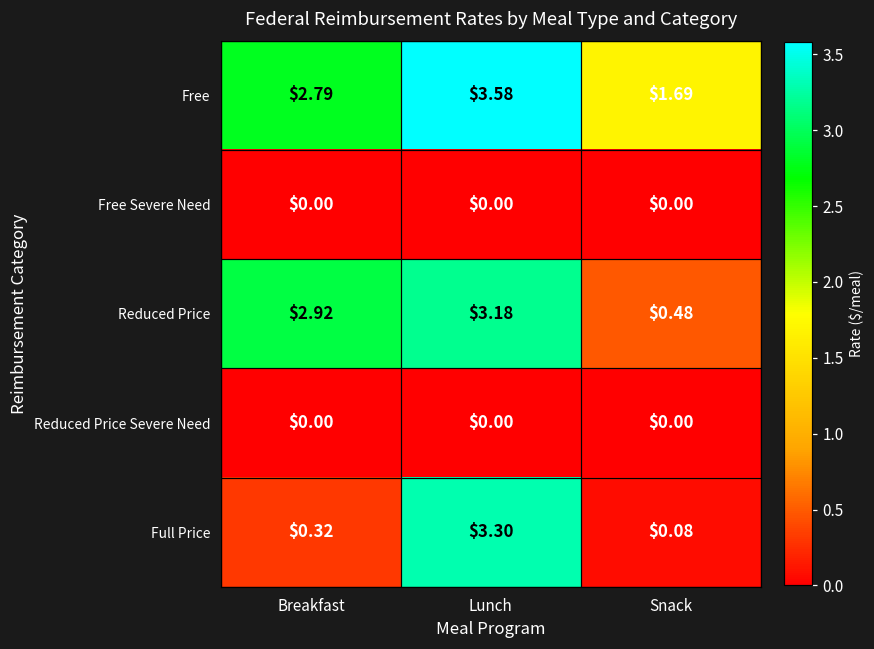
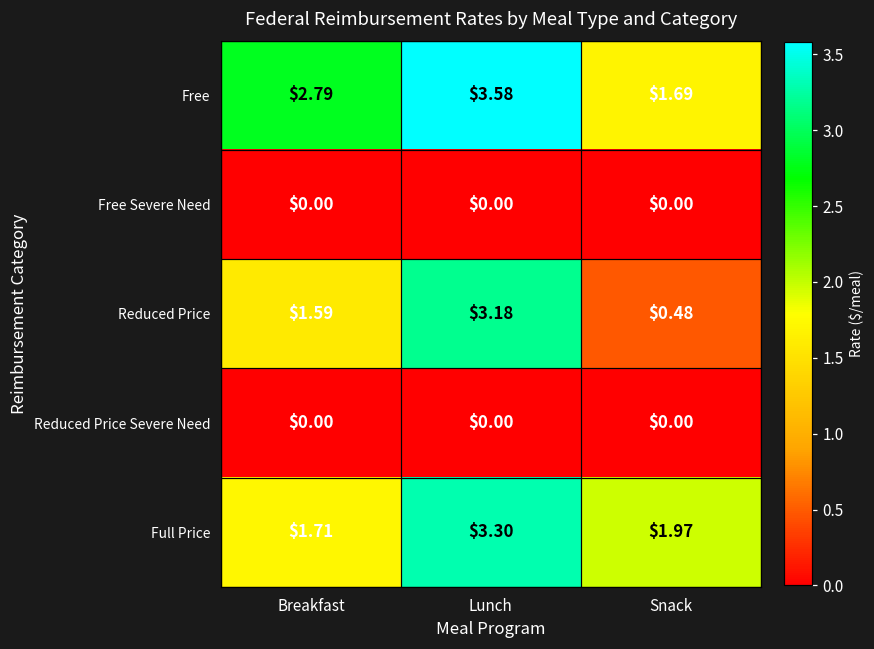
  {
    "Free": {
      "Breakfast": "$2.79",
      "Lunch": "$3.58",
      "Snack": "$1.69"
    },
    "Free Severe Need": {
      "Breakfast": "$0.00",
      "Lunch": "$0.00",
      "Snack": "$0.00"
    },
    "Reduced Price": {
-     "Breakfast": "$2.92",
+     "Breakfast": "$1.59",
      "Lunch": "$3.18",
      "Snack": "$0.48"
    },
    "Reduced Price Severe Need": {
      "Breakfast": "$0.00",
      "Lunch": "$0.00",
      "Snack": "$0.00"
    },
    "Full Price": {
-     "Breakfast": "$0.32",
+     "Breakfast": "$1.71",
      "Lunch": "$3.30",
-     "Snack": "$0.08"
+     "Snack": "$1.97"
    }
  }
